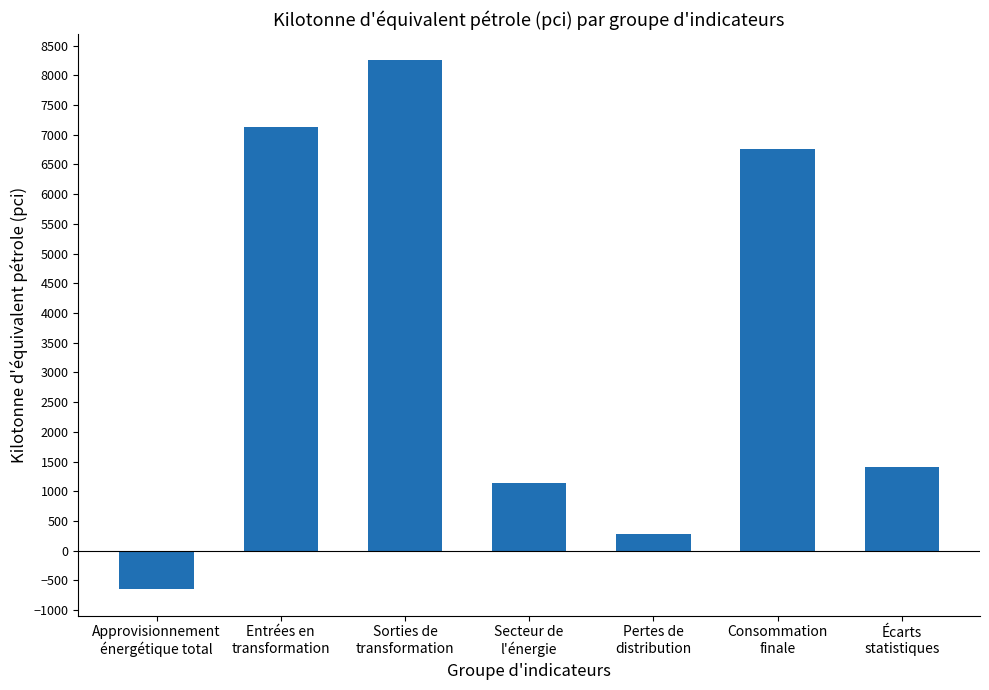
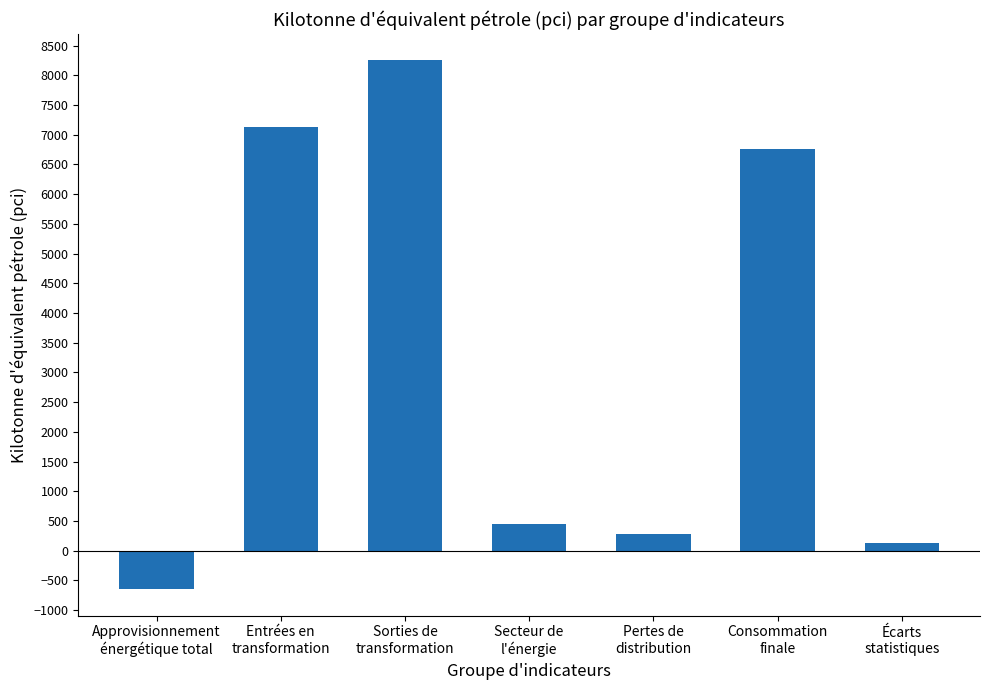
  {
    "Approvisionnement énergétique total": -600,
    "Entrées en transformation": 7100,
    "Sorties de transformation": 8200,
-   "Secteur de l'énergie": 1100,
+   "Secteur de l'énergie": 400,
    "Pertes de distribution": 300,
    "Consommation finale": 6800,
-   "Écarts statistiques": 1400
+   "Écarts statistiques": 100
  }
